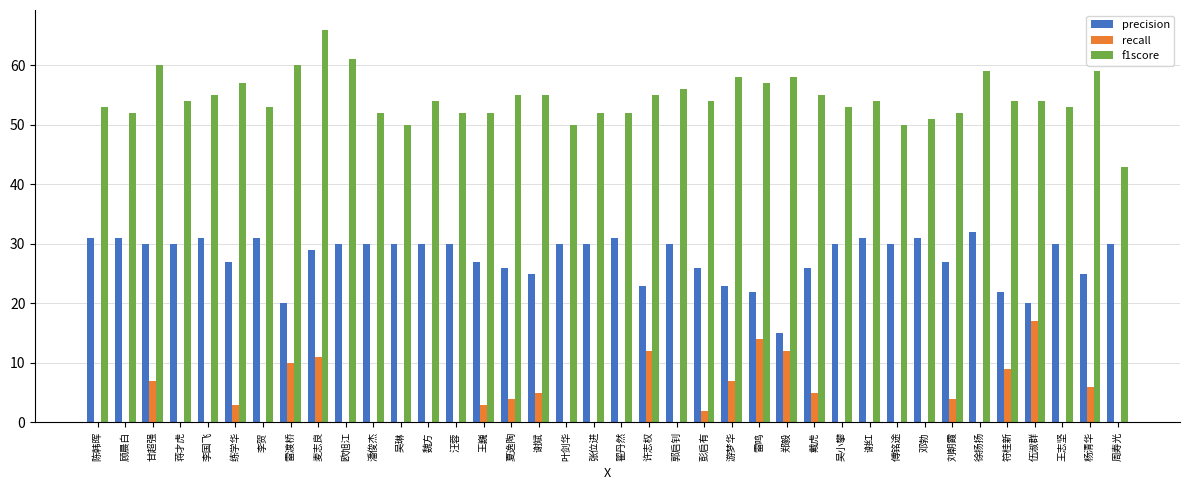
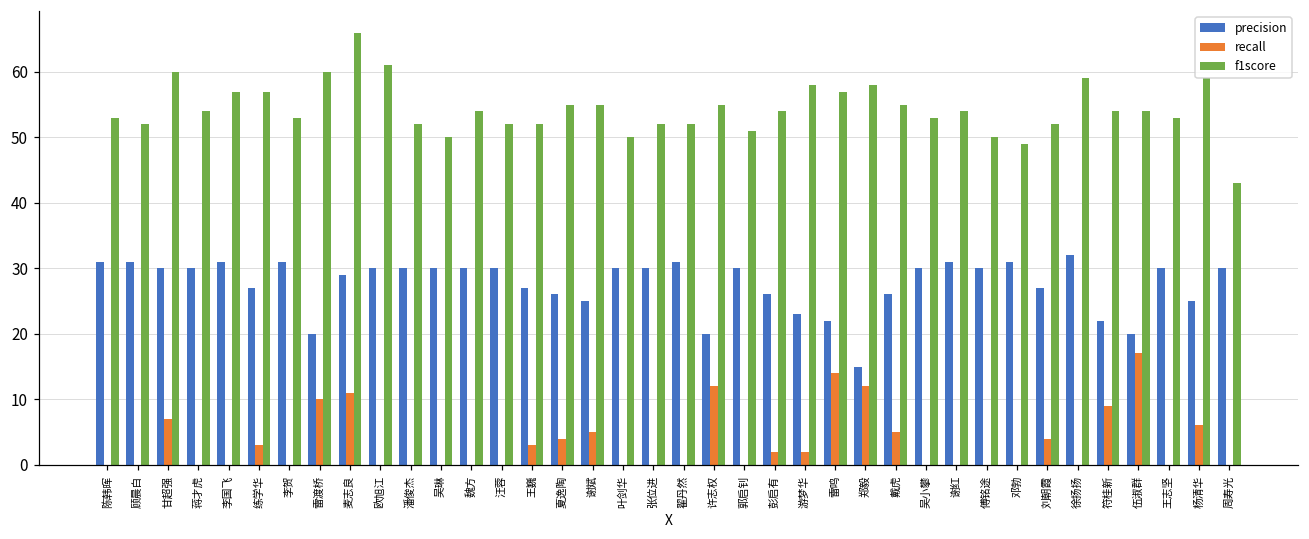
  {
    "precision": {
      "陈韩晖": 31,
      "顾晨白": 31,
      "甘超强": 30,
      "蒋才虎": 30,
      "李国飞": 31,
      "练学华": 27,
      "李贺": 31,
      "雷渡桥": 20,
      "麦志良": 29,
      "欧旭江": 30,
      "潘俊杰": 30,
      "吴琳": 30,
      "魏方": 30,
      "汪蓉": 30,
      "王巍": 27,
      "夏逸陶": 26,
      "谢斌": 25,
      "叶剑华": 30,
      "张位进": 30,
      "翟丹然": 31,
-     "许志权": 23,
+     "许志权": 20,
      "郭启钊": 30,
      "彭启有": 26,
      "游梦华": 23,
      "雷鸣": 22,
      "郑毅": 15,
      "戴虎": 26,
      "吴小攀": 30,
      "谢红": 31,
      "傅铭途": 30,
      "邓勃": 31,
      "刘朝霞": 27,
      "徐扬扬": 32,
      "符桂新": 22,
      "伍淑群": 20,
      "王志坚": 30,
      "杨清华": 25,
      "周寿光": 30
    },
    "recall": {
      "陈韩晖": 0,
      "顾晨白": 0,
      "甘超强": 7,
      "蒋才虎": 0,
      "李国飞": 0,
      "练学华": 3,
      "李贺": 0,
      "雷渡桥": 10,
      "麦志良": 11,
      "欧旭江": 0,
      "潘俊杰": 0,
      "吴琳": 0,
      "魏方": 0,
      "汪蓉": 0,
      "王巍": 3,
      "夏逸陶": 4,
      "谢斌": 5,
      "叶剑华": 0,
      "张位进": 0,
      "翟丹然": 0,
      "许志权": 12,
      "郭启钊": 0,
      "彭启有": 2,
-     "游梦华": 7,
+     "游梦华": 2,
      "雷鸣": 14,
      "郑毅": 12,
      "戴虎": 5,
      "吴小攀": 0,
      "谢红": 0,
      "傅铭途": 0,
      "邓勃": 0,
      "刘朝霞": 4,
      "徐扬扬": 0,
      "符桂新": 9,
      "伍淑群": 17,
      "王志坚": 0,
      "杨清华": 6,
      "周寿光": 0
    },
    "f1score": {
      "陈韩晖": 53,
      "顾晨白": 52,
      "甘超强": 60,
      "蒋才虎": 54,
-     "李国飞": 55,
+     "李国飞": 57,
      "练学华": 57,
      "李贺": 53,
      "雷渡桥": 60,
      "麦志良": 66,
      "欧旭江": 61,
      "潘俊杰": 52,
      "吴琳": 50,
      "魏方": 54,
      "汪蓉": 52,
      "王巍": 52,
      "夏逸陶": 55,
      "谢斌": 55,
      "叶剑华": 50,
      "张位进": 52,
      "翟丹然": 52,
      "许志权": 55,
-     "郭启钊": 56,
+     "郭启钊": 51,
      "彭启有": 54,
      "游梦华": 58,
      "雷鸣": 57,
      "郑毅": 58,
      "戴虎": 55,
      "吴小攀": 53,
      "谢红": 54,
      "傅铭途": 50,
-     "邓勃": 51,
+     "邓勃": 49,
      "刘朝霞": 52,
      "徐扬扬": 59,
      "符桂新": 54,
      "伍淑群": 54,
      "王志坚": 53,
      "杨清华": 59,
      "周寿光": 43
    }
  }
